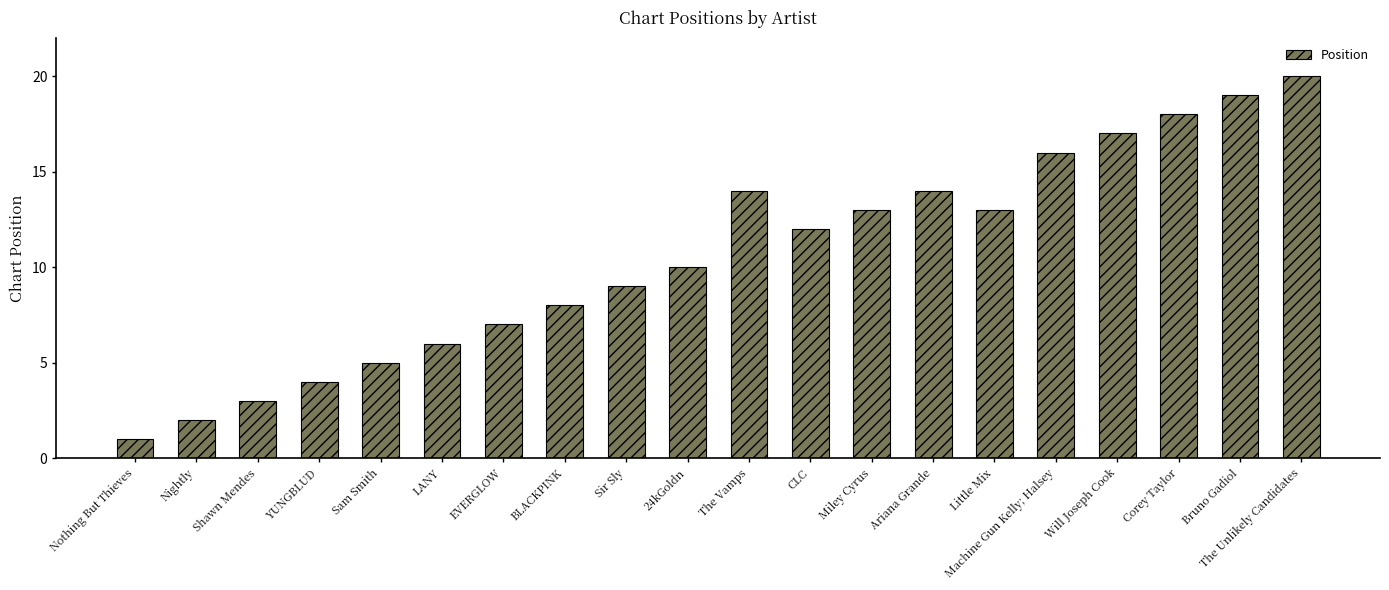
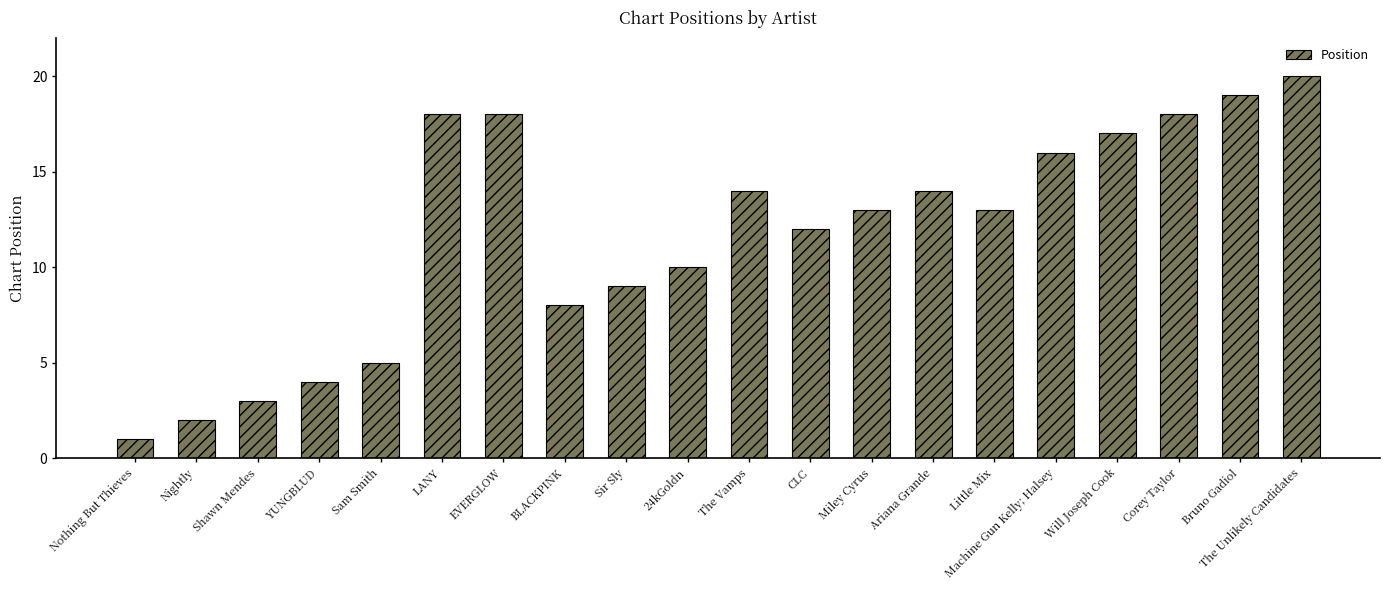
  {
    "Nothing But Thieves": 1,
    "Nightly": 2,
    "Shawn Mendes": 3,
    "YUNGBLUD": 4,
    "Sam Smith": 5,
-   "LANY": 6,
-   "EVERGLOW": 7,
+   "LANY": 18,
+   "EVERGLOW": 18,
    "BLACKPINK": 8,
    "Sir Sly": 9,
    "24kGoldn": 10,
    "The Vamps": 14,
    "CLC": 12,
    "Miley Cyrus": 13,
    "Ariana Grande": 14,
    "Little Mix": 13,
    "Machine Gun Kelly; Halsey": 16,
    "Will Joseph Cook": 17,
    "Corey Taylor": 18,
    "Bruno Gadiol": 19,
    "The Unlikely Candidates": 20
  }
